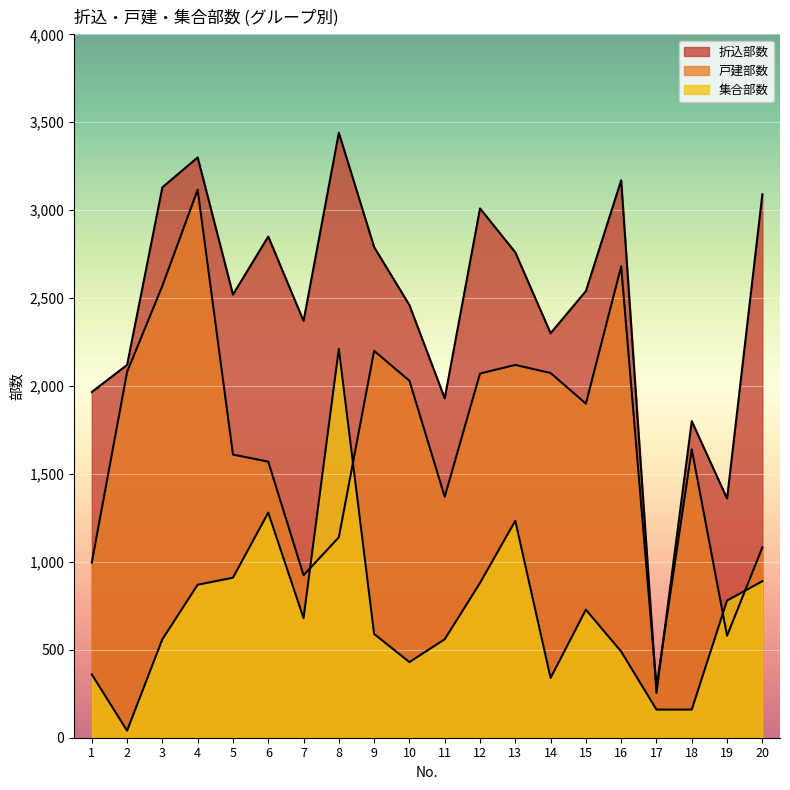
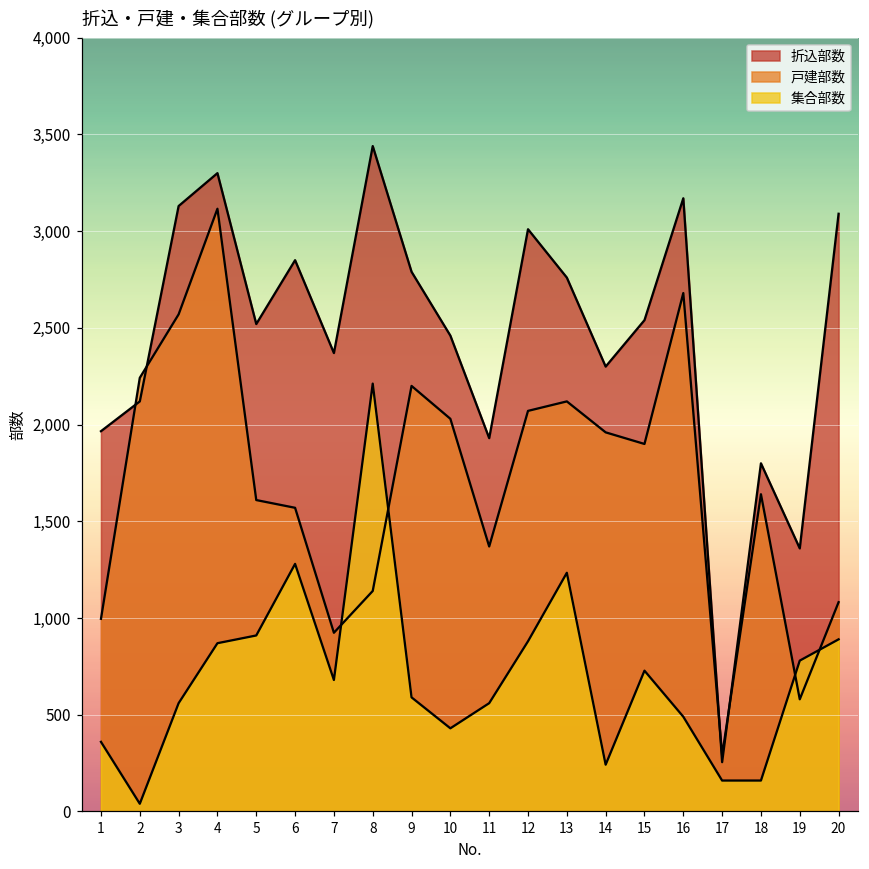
  {
    "折込部数": {
      "1": "1,970",
      "2": "2,120",
      "3": "3,130",
      "4": "3,300",
      "5": "2,520",
      "6": "2,850",
      "7": "2,370",
      "8": "3,440",
      "9": "2,790",
      "10": "2,460",
      "11": "1,930",
      "12": "3,010",
      "13": "2,760",
      "14": "2,300",
      "15": "2,540",
      "16": "3,170",
      "17": "260",
      "18": "1,800",
      "19": "1,360",
      "20": "3,090"
    },
    "戸建部数": {
      "1": "1,000",
-     "2": "2,080",
+     "2": "2,240",
      "3": "2,570",
      "4": "3,120",
      "5": "1,610",
      "6": "1,570",
      "7": "920",
      "8": "1,140",
      "9": "2,200",
      "10": "2,030",
      "11": "1,370",
      "12": "2,070",
      "13": "2,120",
-     "14": "2,070",
+     "14": "1,960",
      "15": "1,900",
      "16": "2,680",
      "17": "290",
      "18": "1,640",
      "19": "580",
      "20": "1,080"
    },
    "集合部数": {
      "1": "360",
      "2": "40",
      "3": "560",
      "4": "870",
      "5": "910",
      "6": "1,280",
      "7": "680",
      "8": "2,210",
      "9": "590",
      "10": "430",
      "11": "560",
      "12": "880",
      "13": "1,230",
-     "14": "340",
+     "14": "240",
      "15": "730",
      "16": "490",
      "17": "160",
      "18": "160",
      "19": "780",
      "20": "890"
    }
  }
